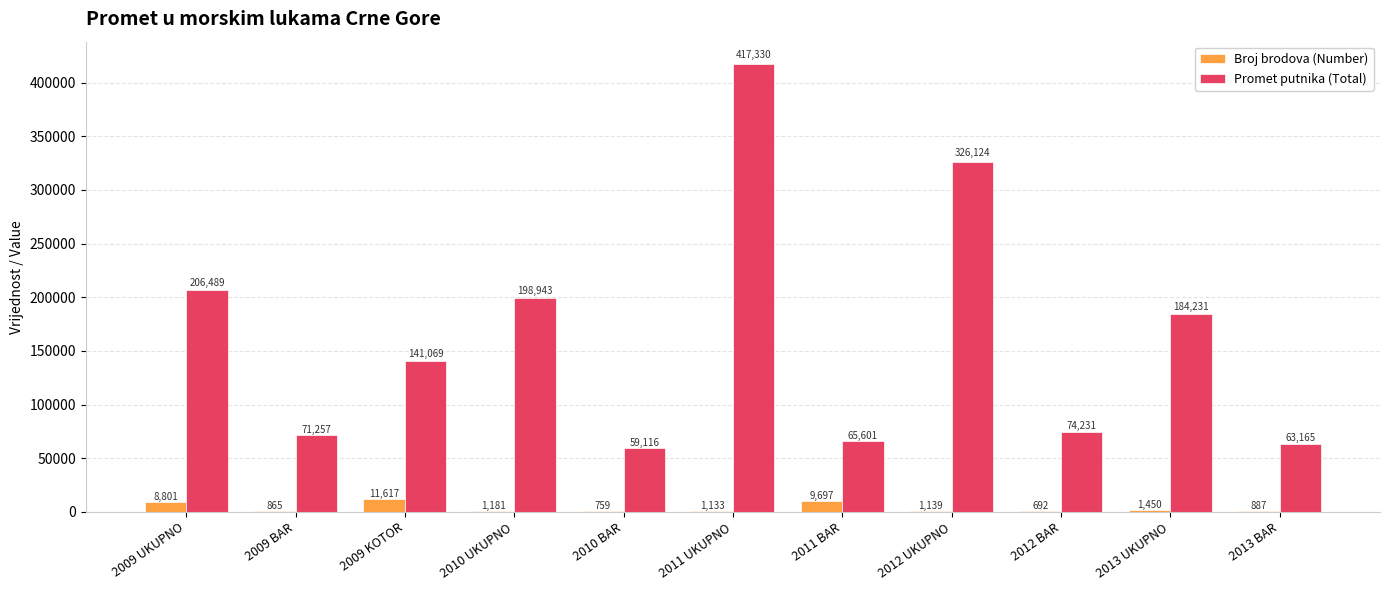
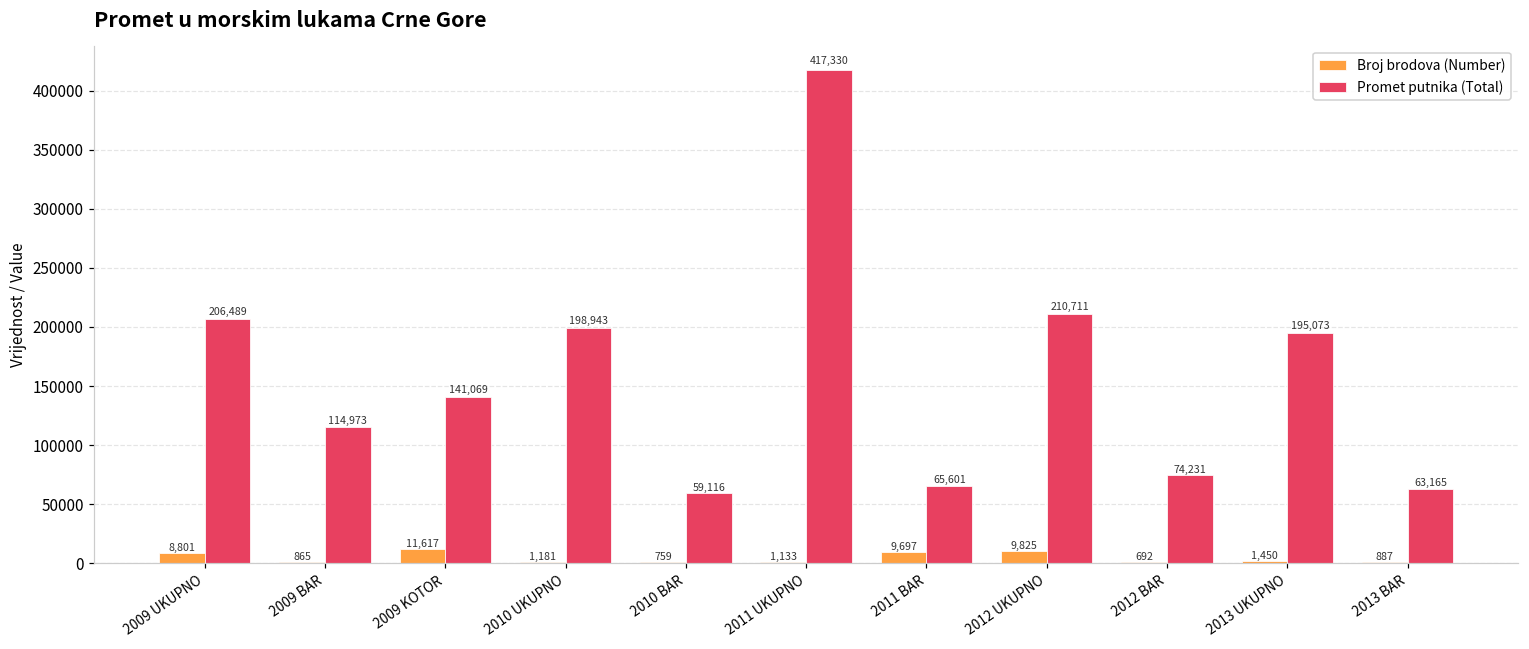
  {
    "Broj brodova (Number)": {
      "2009 UKUPNO": "8,801",
      "2009 BAR": "865",
      "2009 KOTOR": "11,617",
      "2010 UKUPNO": "1,181",
      "2010 BAR": "759",
      "2011 UKUPNO": "1,133",
      "2011 BAR": "9,697",
-     "2012 UKUPNO": "1,139",
+     "2012 UKUPNO": "9,825",
      "2012 BAR": "692",
      "2013 UKUPNO": "1,450",
      "2013 BAR": "887"
    },
    "Promet putnika (Total)": {
      "2009 UKUPNO": "206,489",
-     "2009 BAR": "71,257",
+     "2009 BAR": "114,973",
      "2009 KOTOR": "141,069",
      "2010 UKUPNO": "198,943",
      "2010 BAR": "59,116",
      "2011 UKUPNO": "417,330",
      "2011 BAR": "65,601",
-     "2012 UKUPNO": "326,124",
+     "2012 UKUPNO": "210,711",
      "2012 BAR": "74,231",
-     "2013 UKUPNO": "184,231",
+     "2013 UKUPNO": "195,073",
      "2013 BAR": "63,165"
    }
  }
